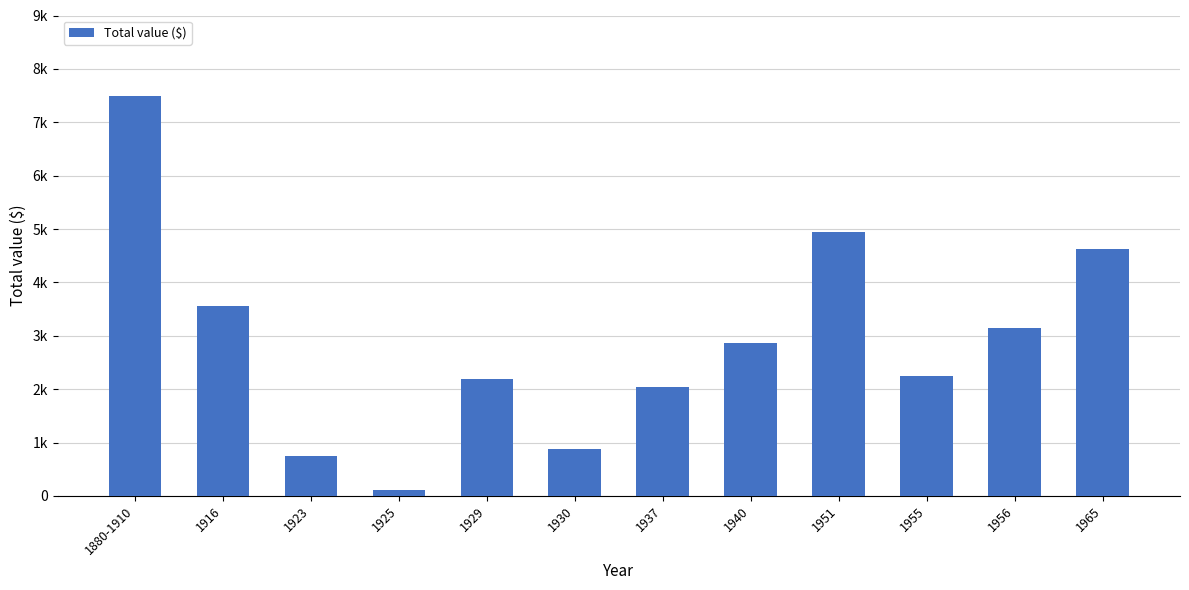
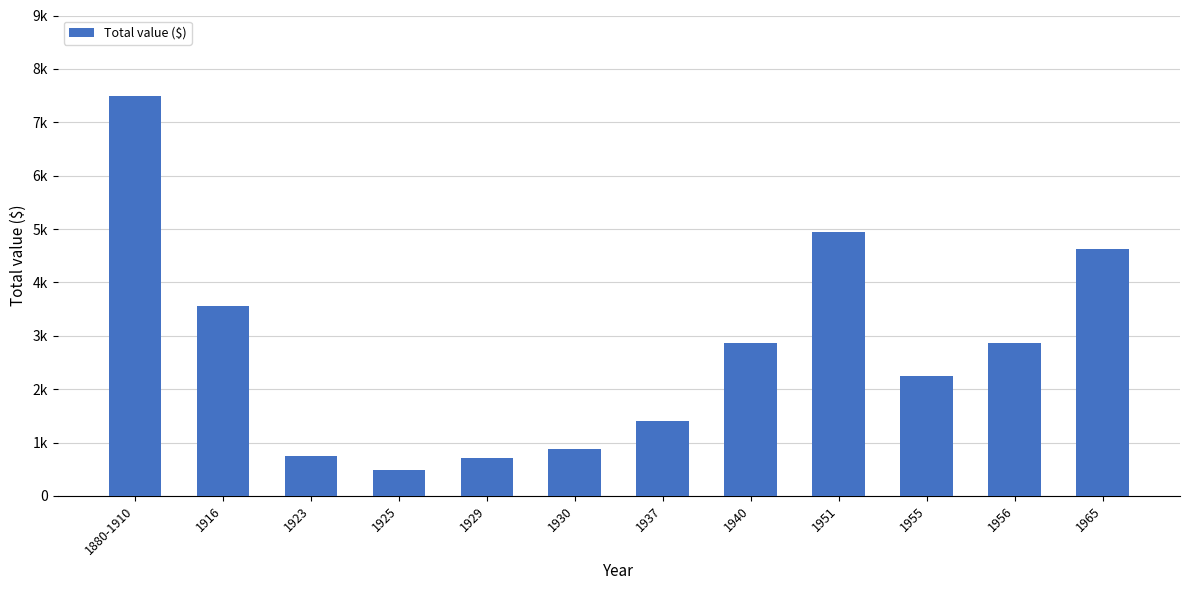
  {
    "1880-1910": 7500,
    "1916": 3600,
    "1923": 700,
-   "1925": 100,
-   "1929": 2200,
+   "1925": 500,
+   "1929": 700,
    "1930": 900,
-   "1937": 2000,
+   "1937": 1400,
    "1940": 2900,
    "1951": 5000,
    "1955": 2300,
-   "1956": 3200,
+   "1956": 2900,
    "1965": 4600
  }
